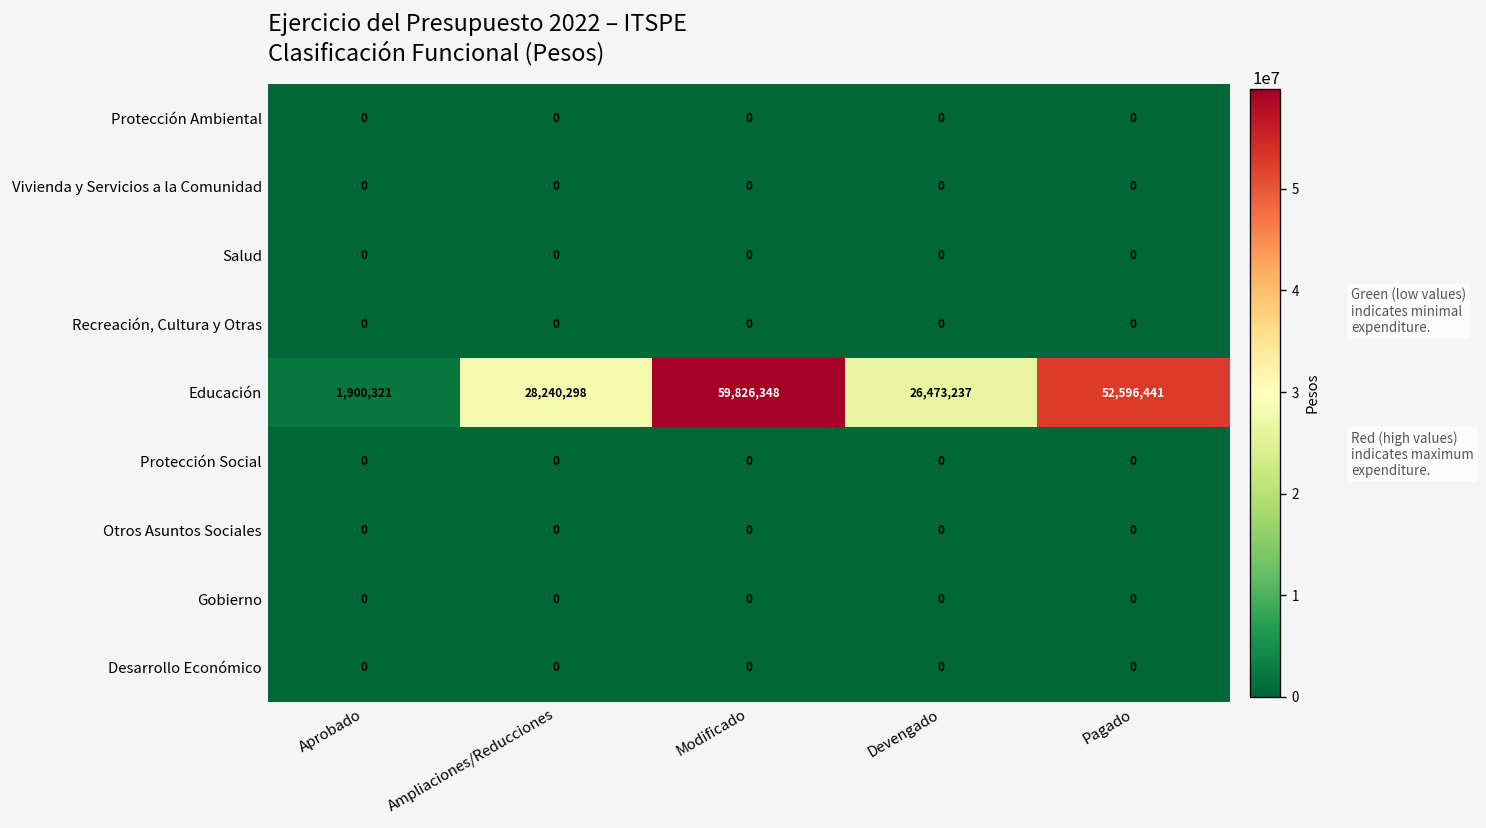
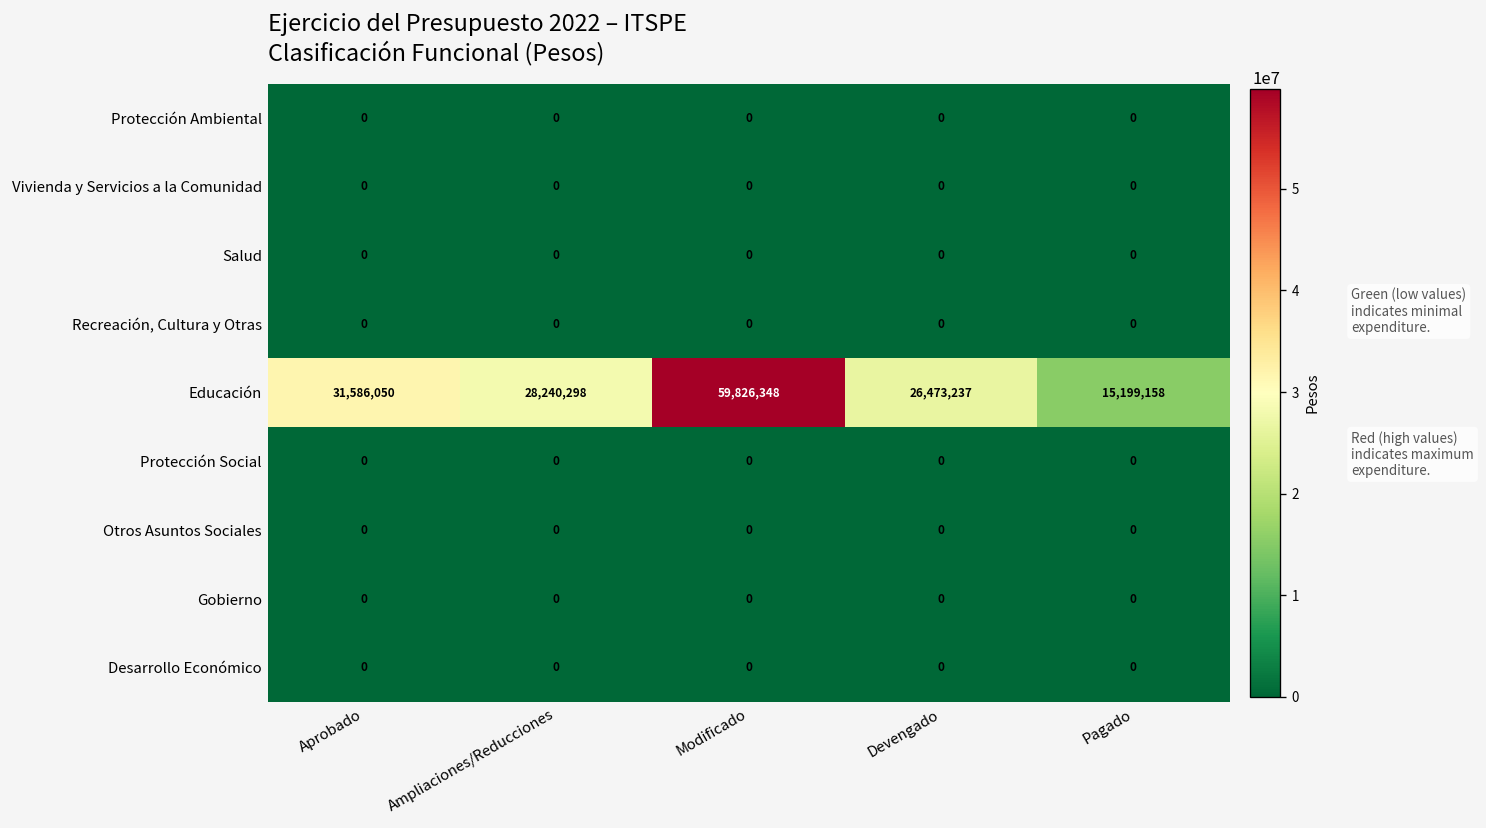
  {
    "Protección Ambiental": {
      "Aprobado": "0",
      "Ampliaciones/Reducciones": "0",
      "Modificado": "0",
      "Devengado": "0",
      "Pagado": "0"
    },
    "Vivienda y Servicios a la Comunidad": {
      "Aprobado": "0",
      "Ampliaciones/Reducciones": "0",
      "Modificado": "0",
      "Devengado": "0",
      "Pagado": "0"
    },
    "Salud": {
      "Aprobado": "0",
      "Ampliaciones/Reducciones": "0",
      "Modificado": "0",
      "Devengado": "0",
      "Pagado": "0"
    },
    "Recreación, Cultura y Otras": {
      "Aprobado": "0",
      "Ampliaciones/Reducciones": "0",
      "Modificado": "0",
      "Devengado": "0",
      "Pagado": "0"
    },
    "Educación": {
-     "Aprobado": "1,900,321",
+     "Aprobado": "31,586,050",
      "Ampliaciones/Reducciones": "28,240,298",
      "Modificado": "59,826,348",
      "Devengado": "26,473,237",
-     "Pagado": "52,596,441"
+     "Pagado": "15,199,158"
    },
    "Protección Social": {
      "Aprobado": "0",
      "Ampliaciones/Reducciones": "0",
      "Modificado": "0",
      "Devengado": "0",
      "Pagado": "0"
    },
    "Otros Asuntos Sociales": {
      "Aprobado": "0",
      "Ampliaciones/Reducciones": "0",
      "Modificado": "0",
      "Devengado": "0",
      "Pagado": "0"
    },
    "Gobierno": {
      "Aprobado": "0",
      "Ampliaciones/Reducciones": "0",
      "Modificado": "0",
      "Devengado": "0",
      "Pagado": "0"
    },
    "Desarrollo Económico": {
      "Aprobado": "0",
      "Ampliaciones/Reducciones": "0",
      "Modificado": "0",
      "Devengado": "0",
      "Pagado": "0"
    }
  }
